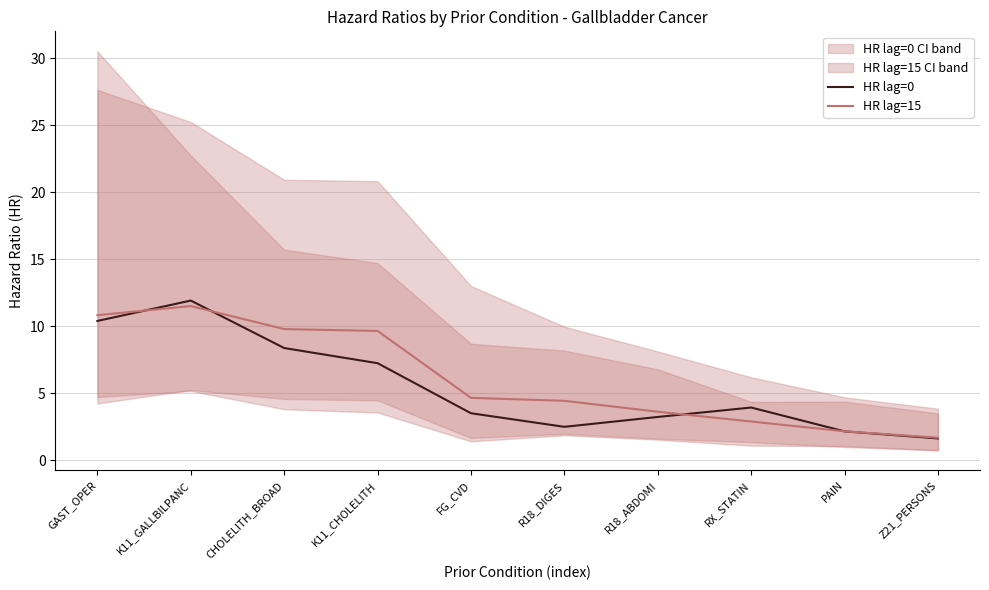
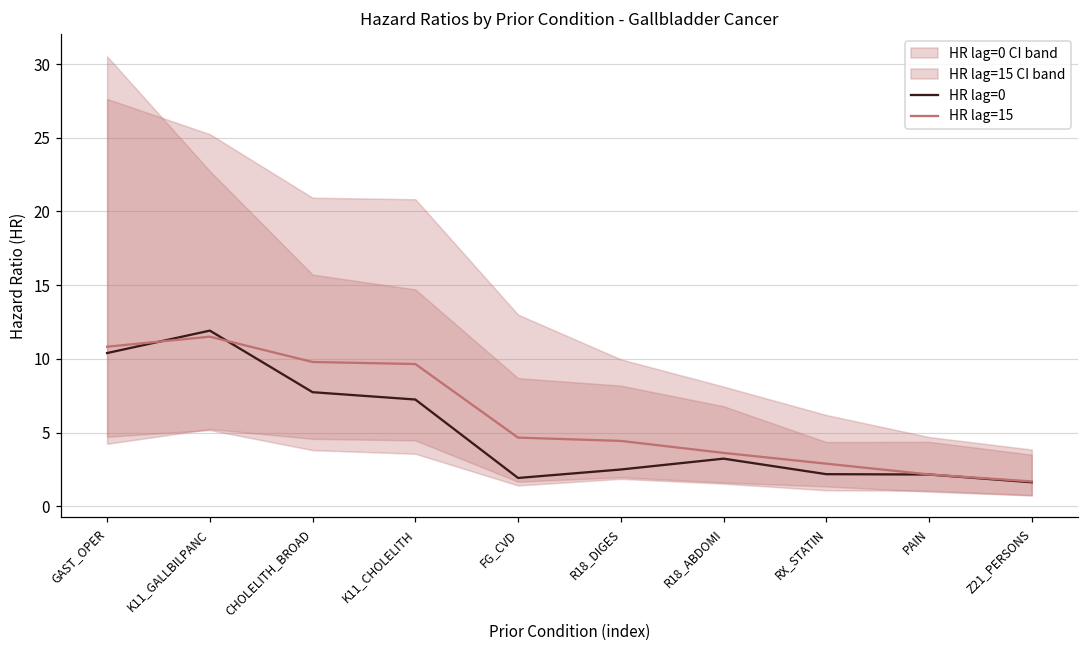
  {
    "HR lag=0": {
      "GAST_OPER": 10.4,
      "K11_GALLBILPANC": 11.9,
-     "CHOLELITH_BROAD": 8.4,
+     "CHOLELITH_BROAD": 7.7,
      "K11_CHOLELITH": 7.2,
-     "FG_CVD": 3.5,
+     "FG_CVD": 1.9,
      "R18_DIGES": 2.5,
      "R18_ABDOMI": 3.2,
-     "RX_STATIN": 3.9
+     "RX_STATIN": 2.2
    }
  }
